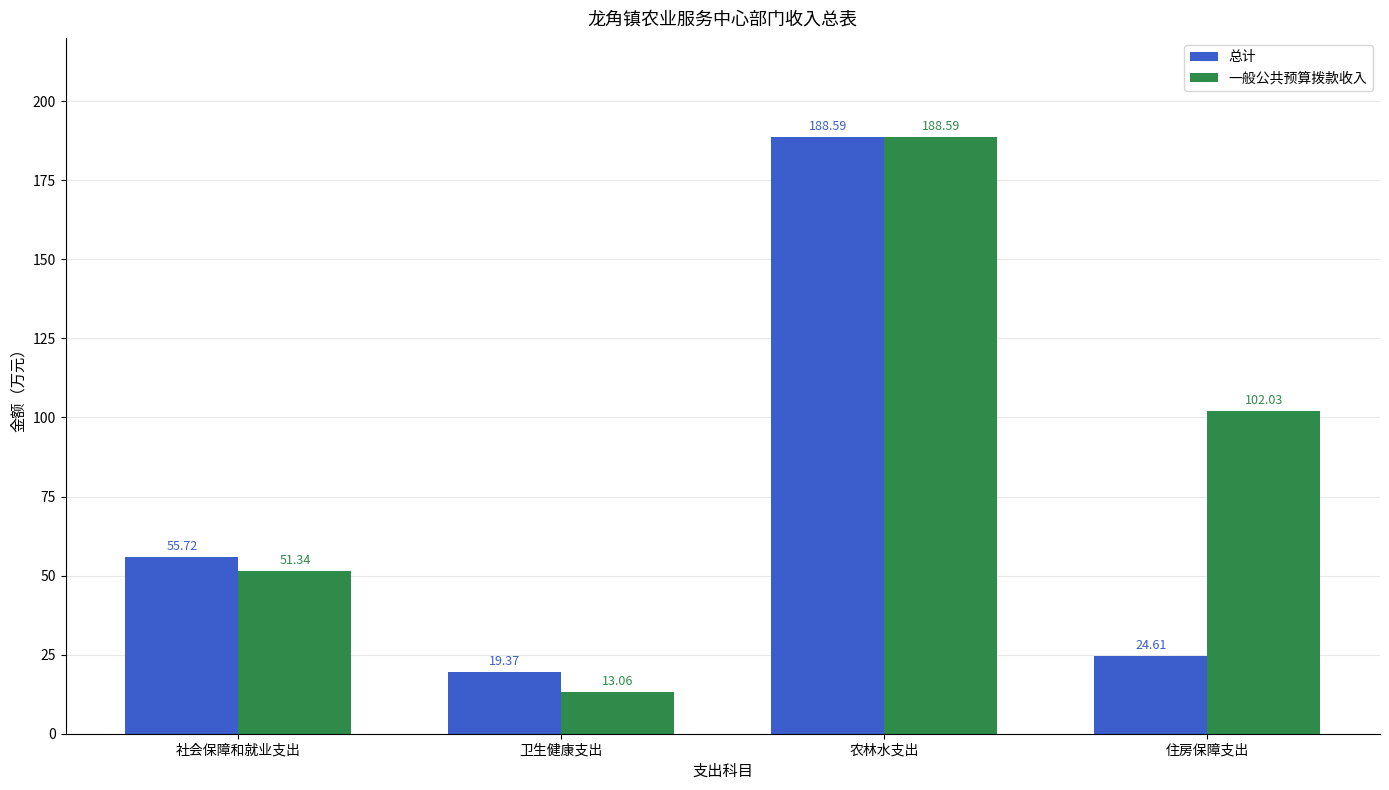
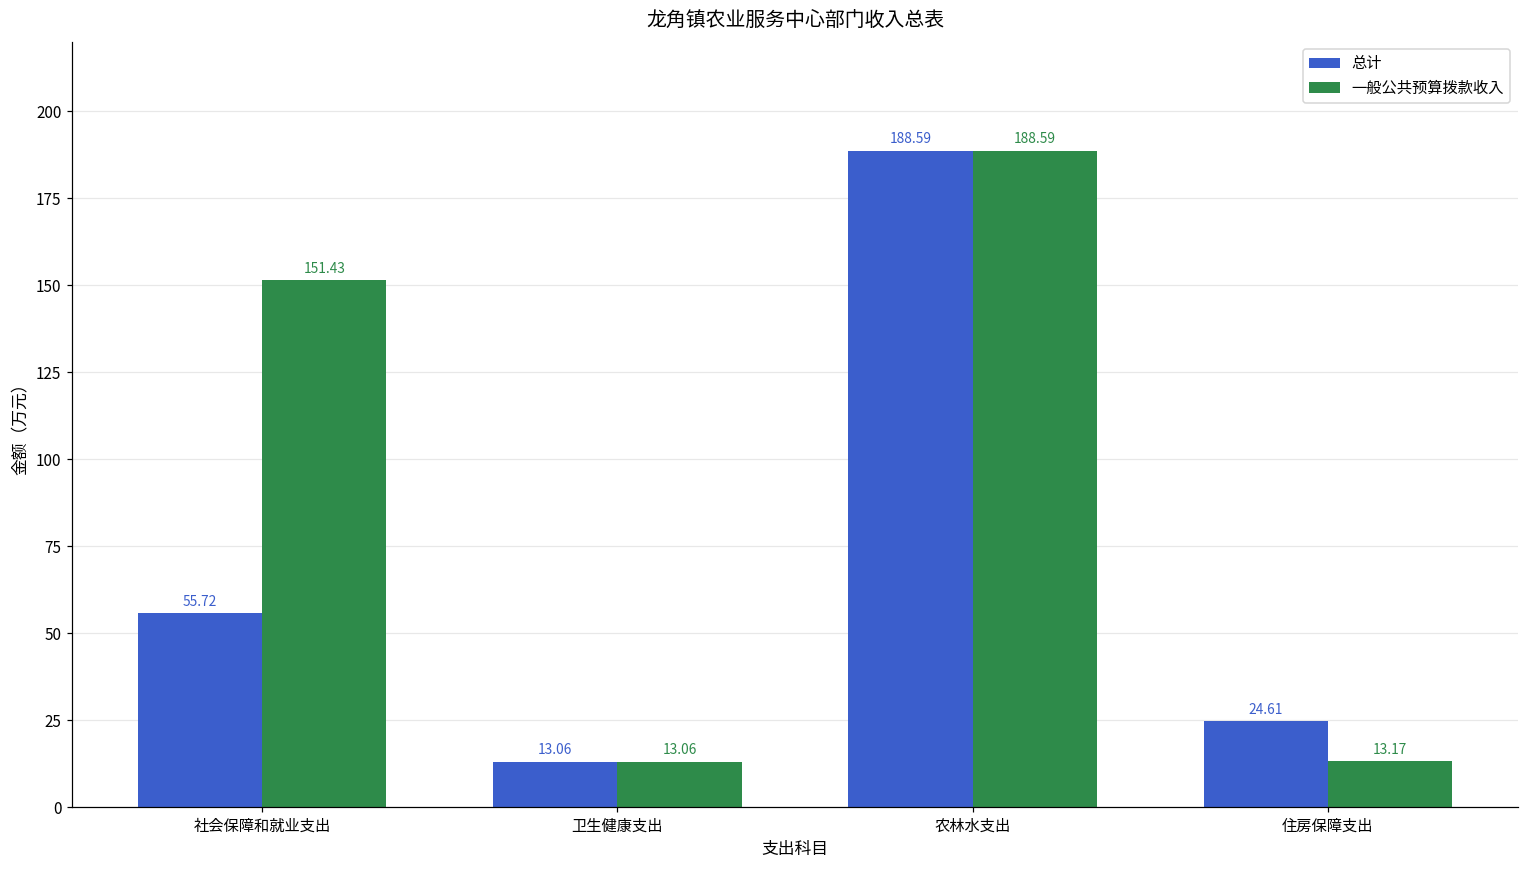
  {
    "总计": {
      "社会保障和就业支出": 55.72,
-     "卫生健康支出": 19.37,
+     "卫生健康支出": 13.06,
      "农林水支出": 188.59,
      "住房保障支出": 24.61
    },
    "一般公共预算拨款收入": {
-     "社会保障和就业支出": 51.34,
+     "社会保障和就业支出": 151.43,
      "卫生健康支出": 13.06,
      "农林水支出": 188.59,
-     "住房保障支出": 102.03
+     "住房保障支出": 13.17
    }
  }
